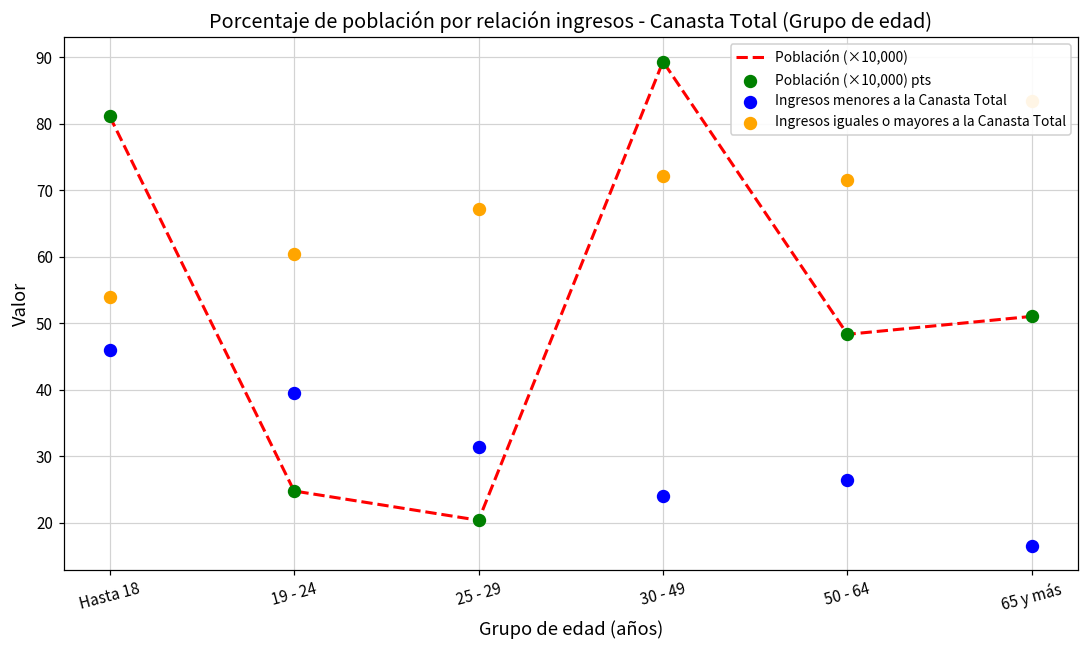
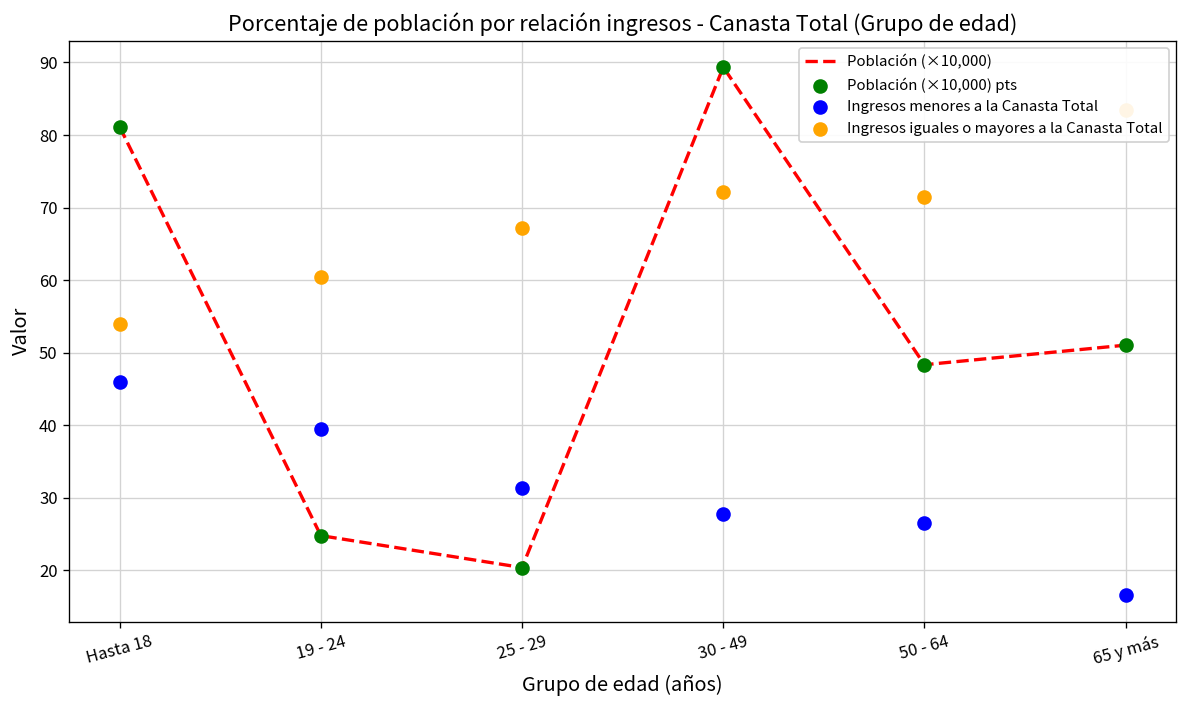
  {
    "Población (×10,000) pts": {
      "Hasta 18": 81,
      "19 - 24": 25,
      "25 - 29": 20,
      "30 - 49": 89,
      "50 - 64": 48,
      "65 y más": 51
    },
    "Ingresos menores a la Canasta Total": {
-     "30 - 49": 24
+     "30 - 49": 28
    }
  }
